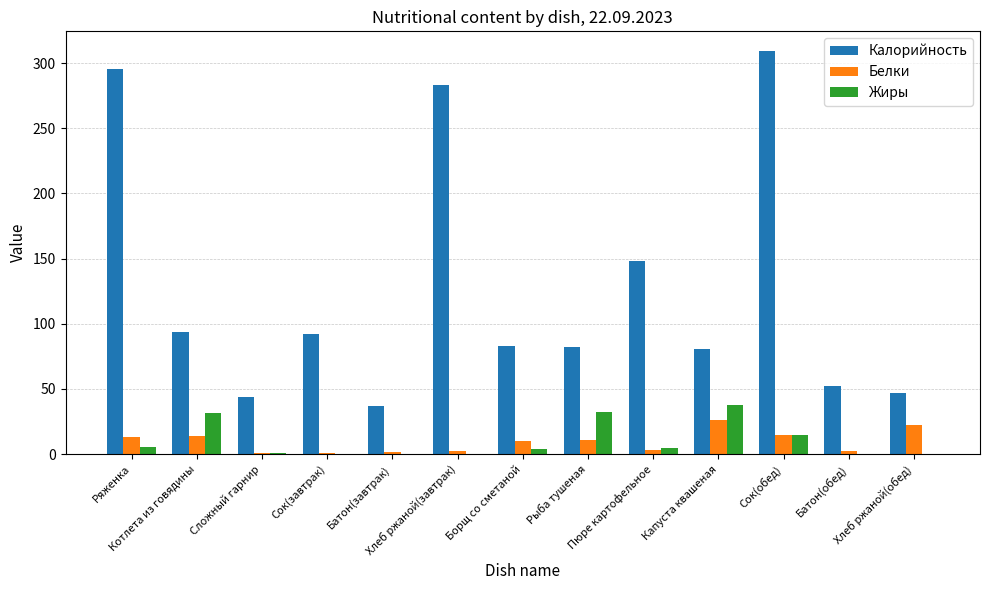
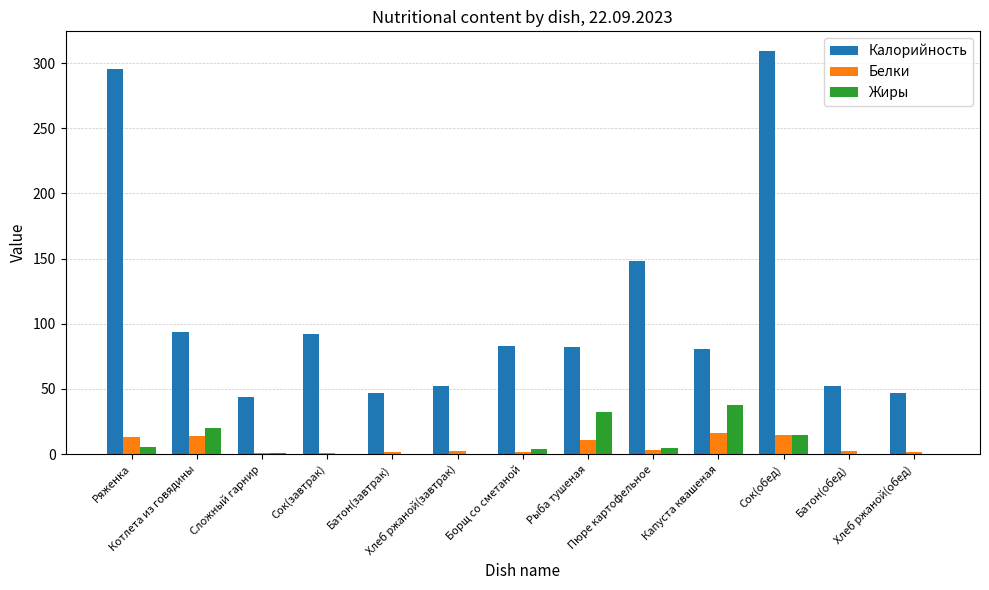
  {
    "Калорийность": {
      "Ряженка": 296,
      "Котлета из говядины": 94,
      "Сложный гарнир": 44,
      "Сок(завтрак)": 92,
-     "Батон(завтрак)": 37,
-     "Хлеб ржаной(завтрак)": 283,
+     "Батон(завтрак)": 47,
+     "Хлеб ржаной(завтрак)": 52,
      "Борщ со сметаной": 83,
      "Рыба тушеная": 82,
      "Пюре картофельное": 148,
      "Капуста квашеная": 80,
      "Сок(обед)": 309,
      "Батон(обед)": 52,
      "Хлеб ржаной(обед)": 47
    },
    "Белки": {
      "Ряженка": 13,
      "Котлета из говядины": 14,
      "Хлеб ржаной(завтрак)": 2,
-     "Борщ со сметаной": 10,
+     "Борщ со сметаной": 1,
      "Рыба тушеная": 11,
      "Пюре картофельное": 3,
-     "Капуста квашеная": 26,
+     "Капуста квашеная": 16,
      "Сок(обед)": 15,
      "Батон(обед)": 2,
-     "Хлеб ржаной(обед)": 22
+     "Хлеб ржаной(обед)": 2
    },
    "Жиры": {
      "Ряженка": 6,
-     "Котлета из говядины": 31,
+     "Котлета из говядины": 20,
      "Борщ со сметаной": 4,
      "Рыба тушеная": 32,
      "Пюре картофельное": 5,
      "Капуста квашеная": 38,
      "Сок(обед)": 14
    }
  }
